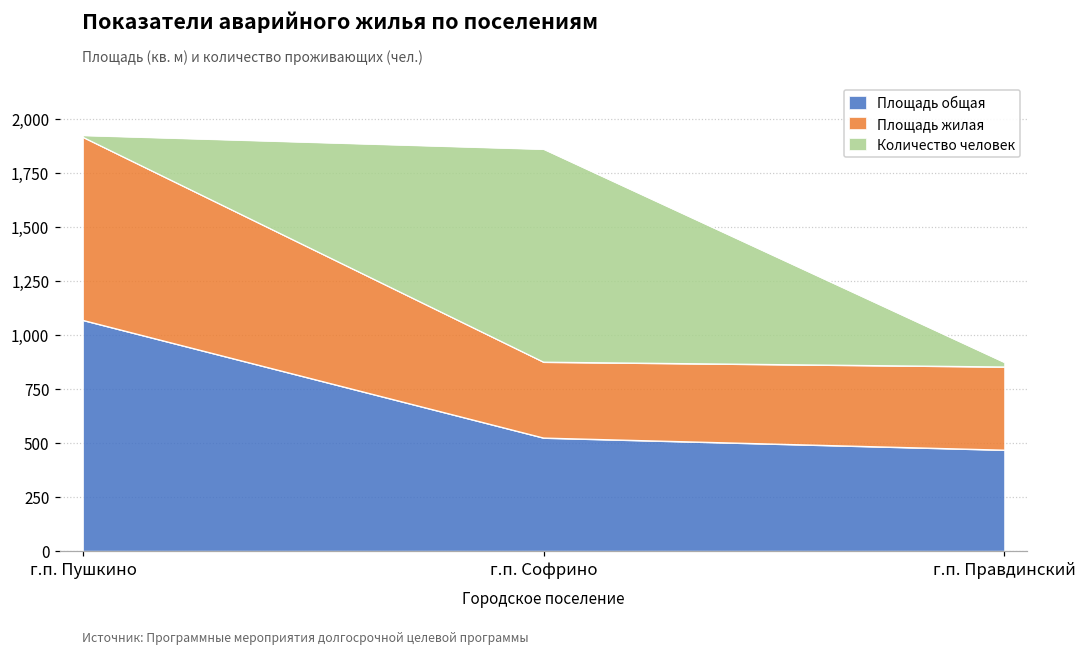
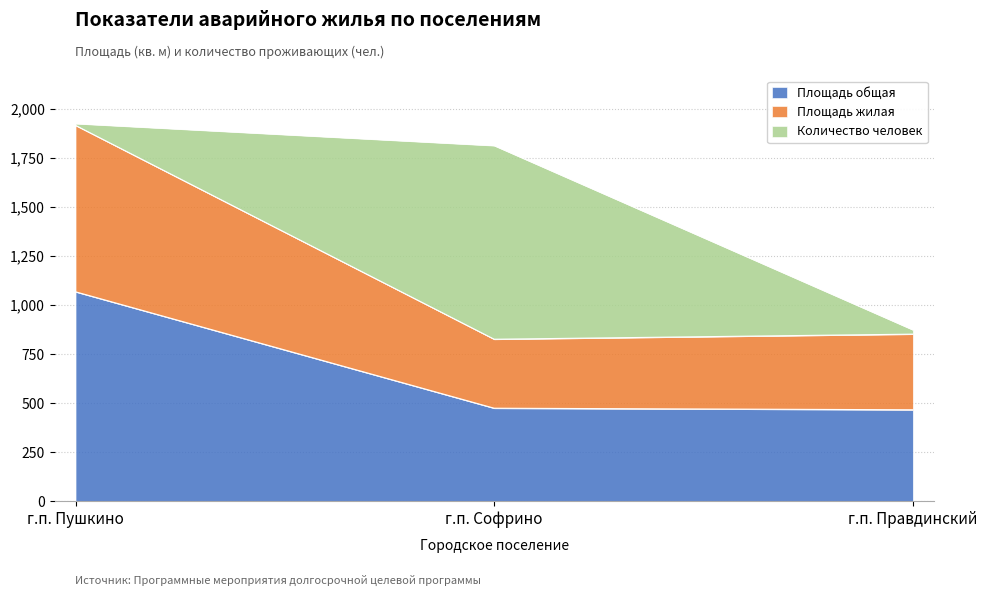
  {
    "Площадь общая": {
      "г.п. Пушкино": "1,070",
-     "г.п. Софрино": "520",
+     "г.п. Софрино": "470",
      "г.п. Правдинский": "470"
    },
    "Площадь жилая": {
      "г.п. Софрино": "350",
      "г.п. Правдинский": "390"
    },
    "Количество человек": {
      "г.п. Софрино": "990",
      "г.п. Правдинский": "20"
    }
  }
